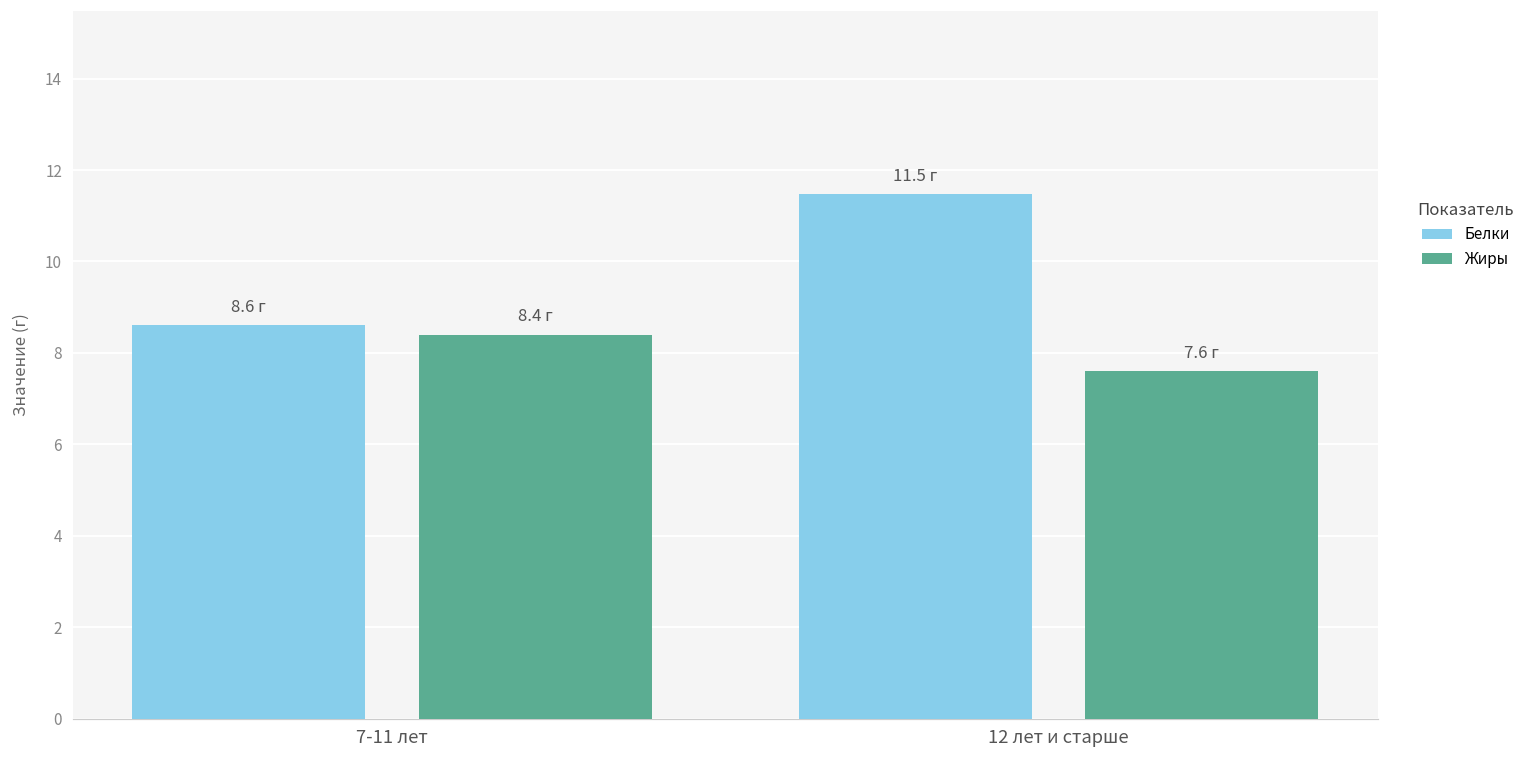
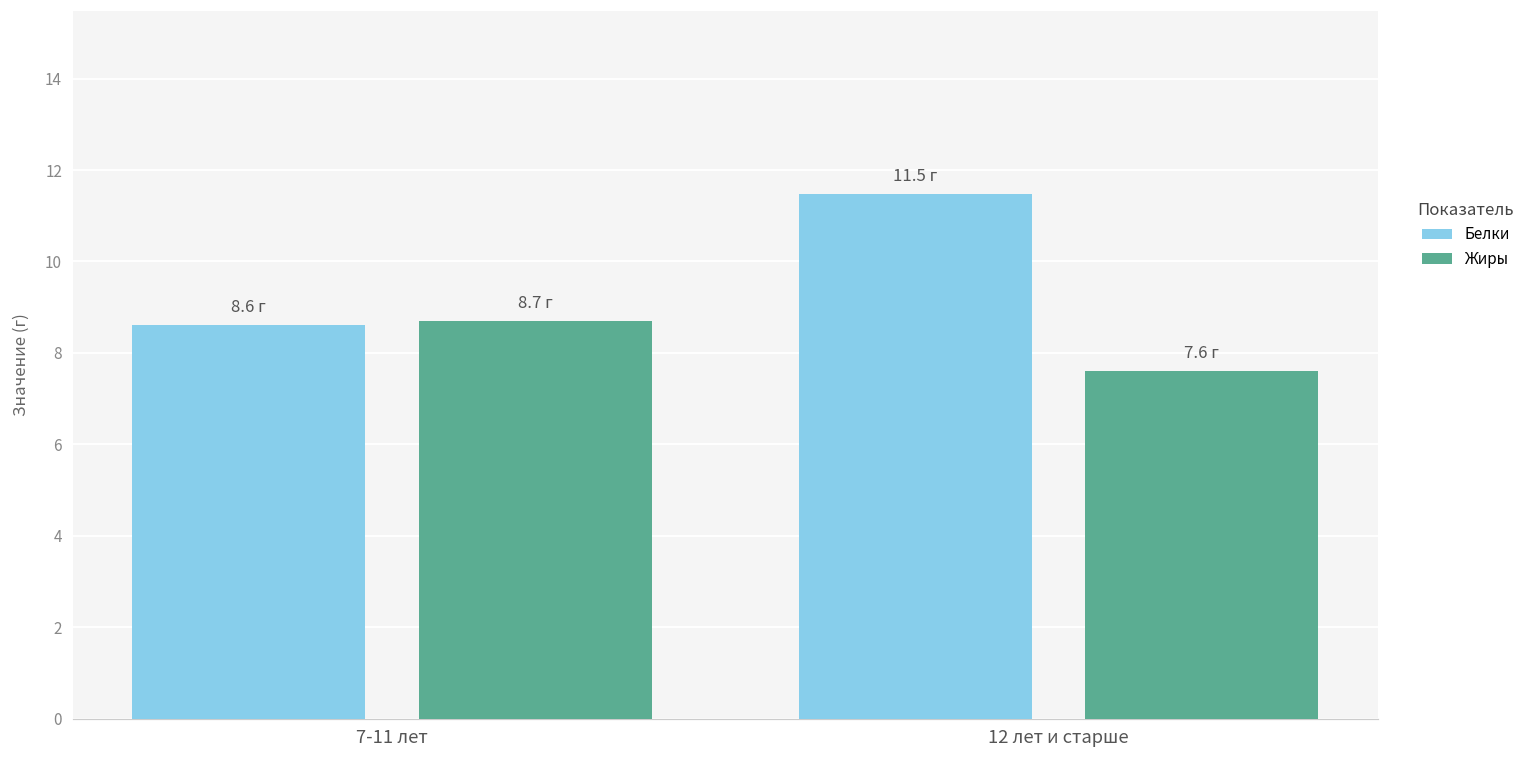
  {
    "Белки": {
      "7-11 лет": 8.6,
      "12 лет и старше": 11.5
    },
    "Жиры": {
-     "7-11 лет": 8.4,
+     "7-11 лет": 8.7,
      "12 лет и старше": 7.6
    }
  }
